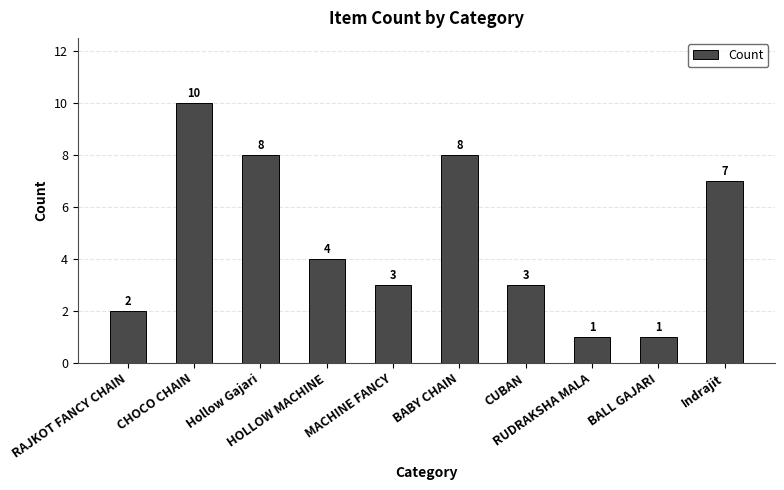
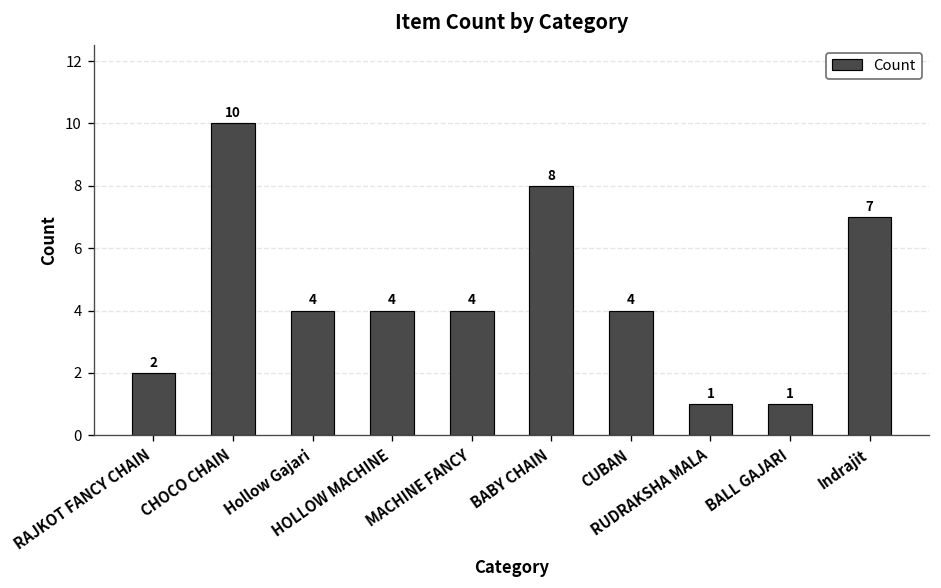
  {
    "RAJKOT FANCY CHAIN": 2,
    "CHOCO CHAIN": 10,
-   "Hollow Gajari": 8,
+   "Hollow Gajari": 4,
    "HOLLOW MACHINE": 4,
-   "MACHINE FANCY": 3,
+   "MACHINE FANCY": 4,
    "BABY CHAIN": 8,
-   "CUBAN": 3,
+   "CUBAN": 4,
    "RUDRAKSHA MALA": 1,
    "BALL GAJARI": 1,
    "Indrajit": 7
  }
